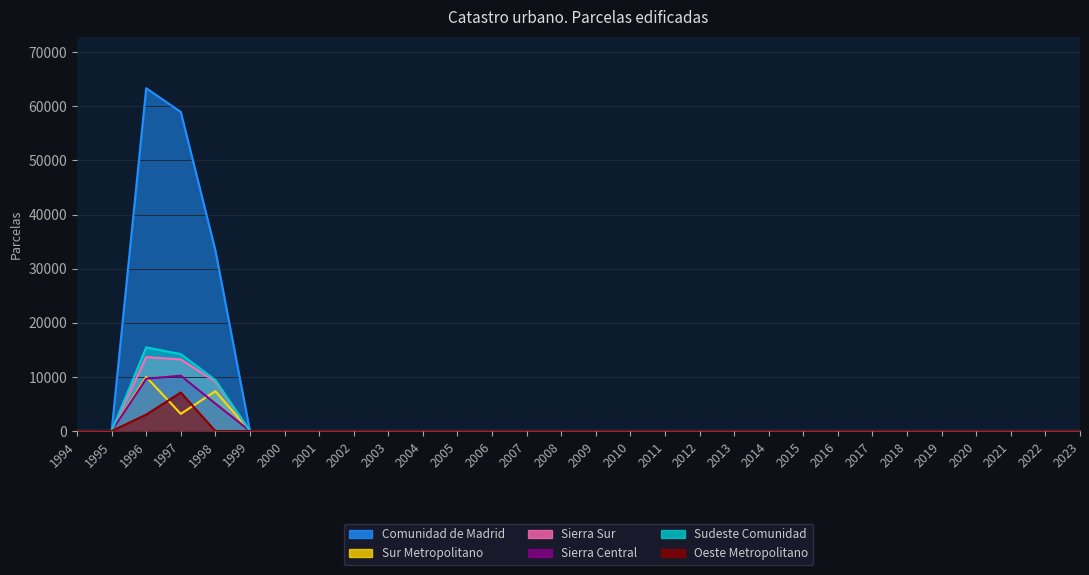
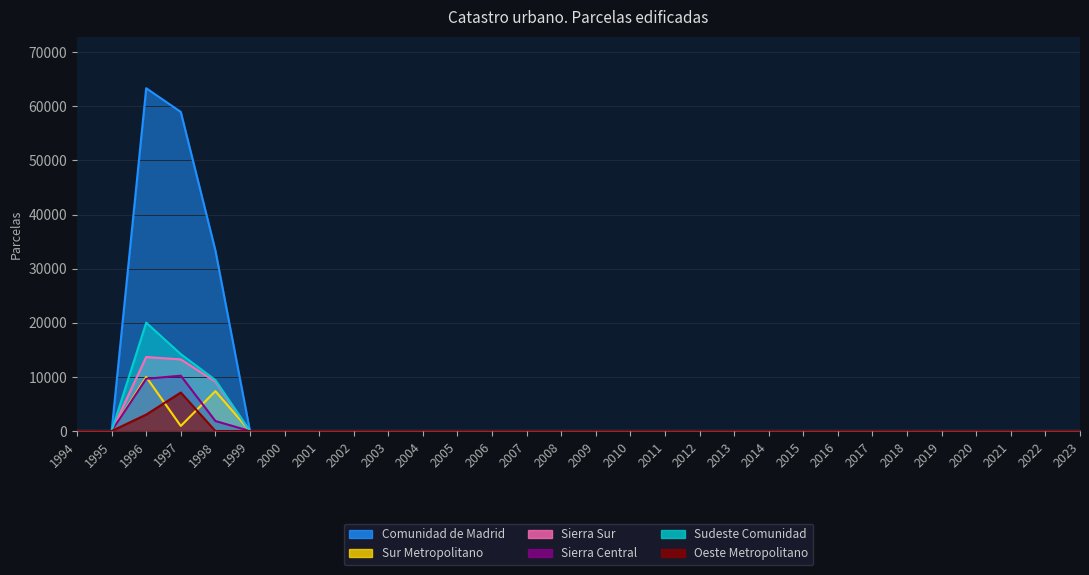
  {
    "Comunidad de Madrid": {
      "1996": 63000,
      "1997": 59000,
      "1998": 33000
    },
    "Sur Metropolitano": {
-     "1997": 3000,
+     "1997": 1000,
      "1998": 7000
    },
    "Sierra Sur": {
      "1996": 14000,
      "1997": 13000
    },
    "Sierra Central": {
      "1997": 10000,
-     "1998": 5000
+     "1998": 2000
    },
    "Sudeste Comunidad": {
-     "1996": 15000,
+     "1996": 20000,
      "1997": 14000
    },
    "Oeste Metropolitano": {
      "1996": 3000,
      "1997": 7000,
      "1998": 0
    }
  }
